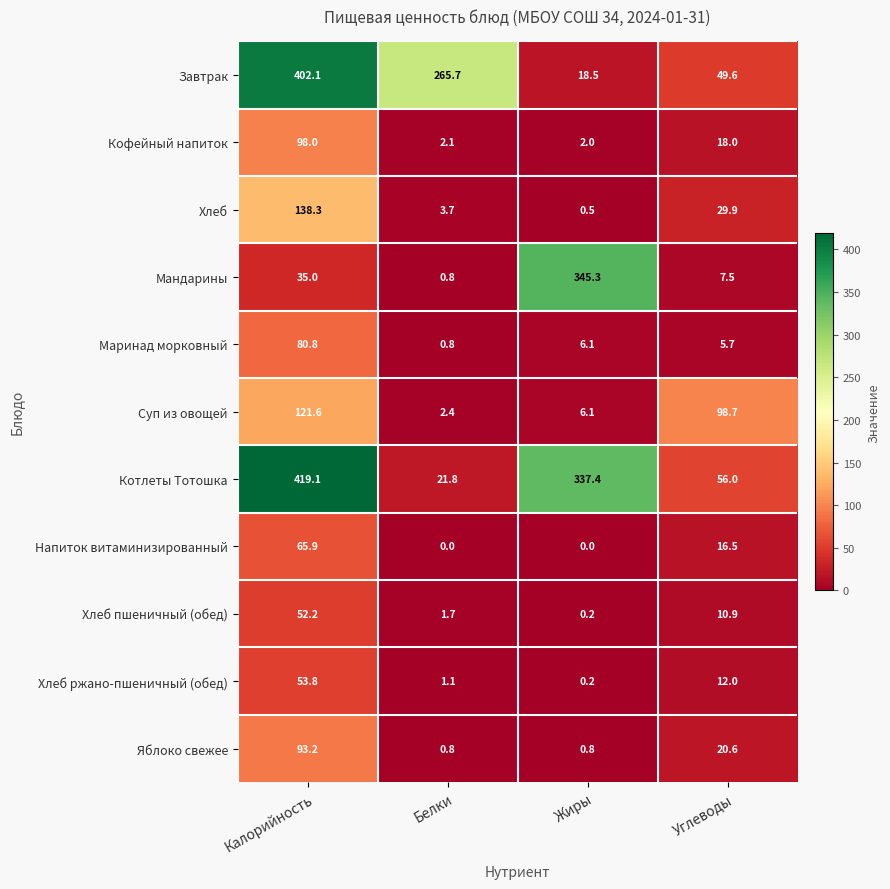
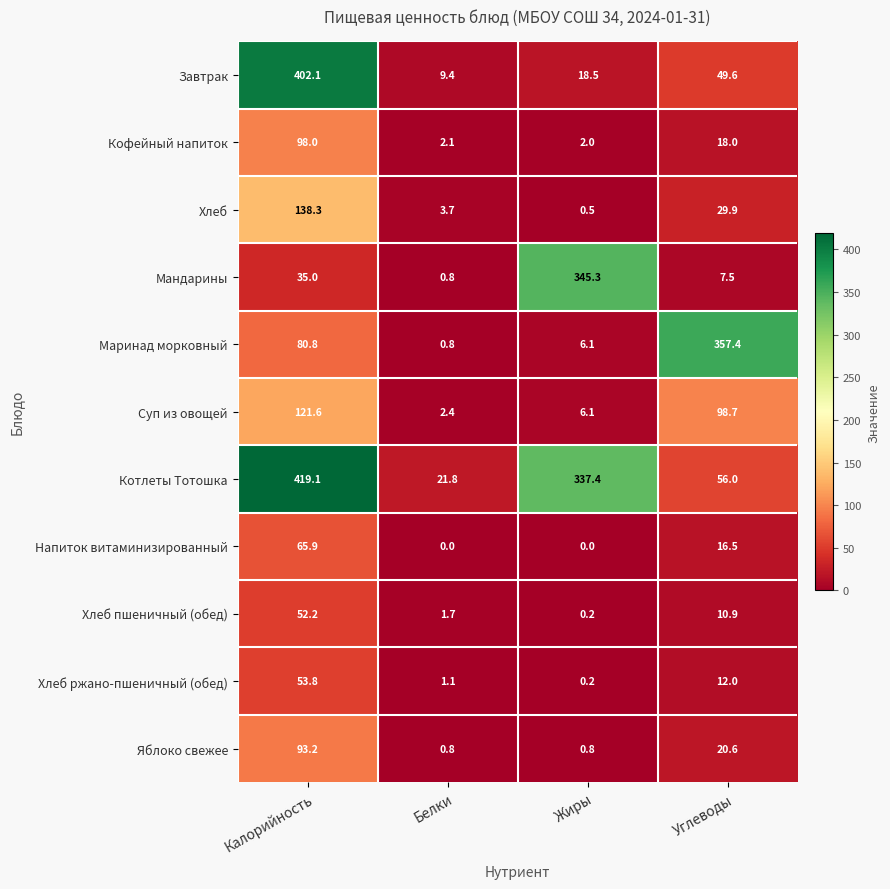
  {
    "Завтрак": {
      "Калорийность": 402.1,
-     "Белки": 265.7,
+     "Белки": 9.4,
      "Жиры": 18.5,
      "Углеводы": 49.6
    },
    "Кофейный напиток": {
      "Калорийность": 98.0,
      "Белки": 2.1,
      "Жиры": 2.0,
      "Углеводы": 18.0
    },
    "Хлеб": {
      "Калорийность": 138.3,
      "Белки": 3.7,
      "Жиры": 0.5,
      "Углеводы": 29.9
    },
    "Мандарины": {
      "Калорийность": 35.0,
      "Белки": 0.8,
      "Жиры": 345.3,
      "Углеводы": 7.5
    },
    "Маринад морковный": {
      "Калорийность": 80.8,
      "Белки": 0.8,
      "Жиры": 6.1,
-     "Углеводы": 5.7
+     "Углеводы": 357.4
    },
    "Суп из овощей": {
      "Калорийность": 121.6,
      "Белки": 2.4,
      "Жиры": 6.1,
      "Углеводы": 98.7
    },
    "Котлеты Тотошка": {
      "Калорийность": 419.1,
      "Белки": 21.8,
      "Жиры": 337.4,
      "Углеводы": 56.0
    },
    "Напиток витаминизированный": {
      "Калорийность": 65.9,
      "Белки": 0.0,
      "Жиры": 0.0,
      "Углеводы": 16.5
    },
    "Хлеб пшеничный (обед)": {
      "Калорийность": 52.2,
      "Белки": 1.7,
      "Жиры": 0.2,
      "Углеводы": 10.9
    },
    "Хлеб ржано-пшеничный (обед)": {
      "Калорийность": 53.8,
      "Белки": 1.1,
      "Жиры": 0.2,
      "Углеводы": 12.0
    },
    "Яблоко свежее": {
      "Калорийность": 93.2,
      "Белки": 0.8,
      "Жиры": 0.8,
      "Углеводы": 20.6
    }
  }
